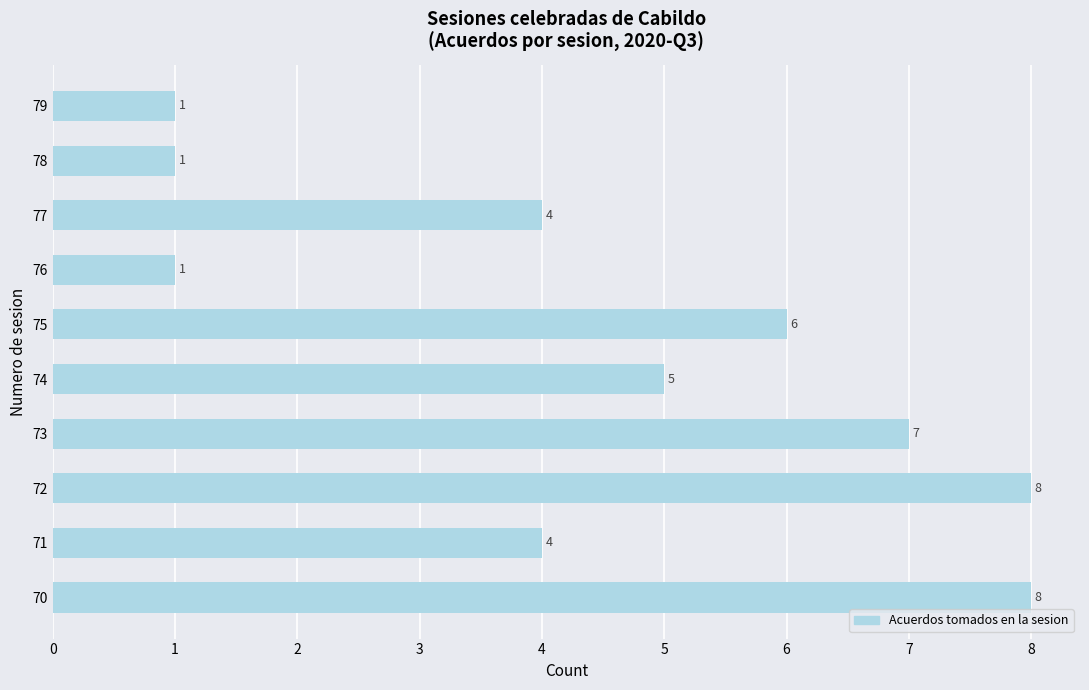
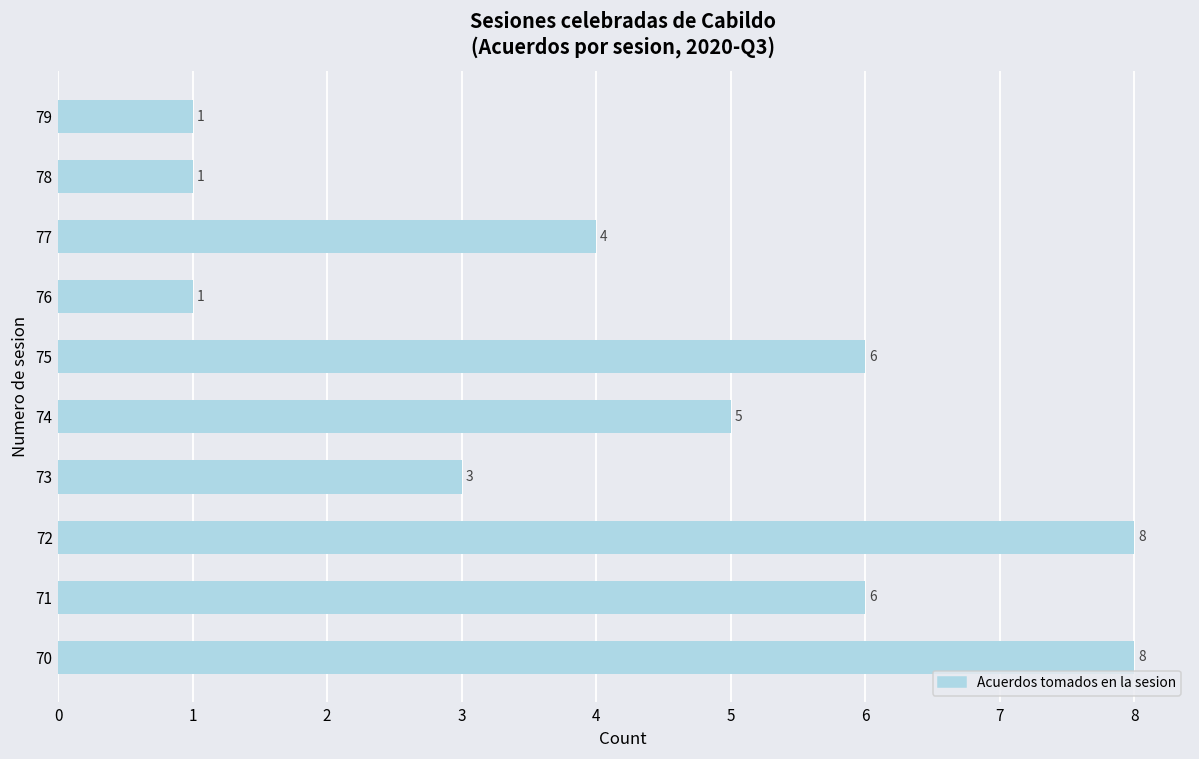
  {
    "79": 1,
    "78": 1,
    "77": 4,
    "76": 1,
    "75": 6,
    "74": 5,
-   "73": 7,
+   "73": 3,
    "72": 8,
-   "71": 4,
+   "71": 6,
    "70": 8
  }
